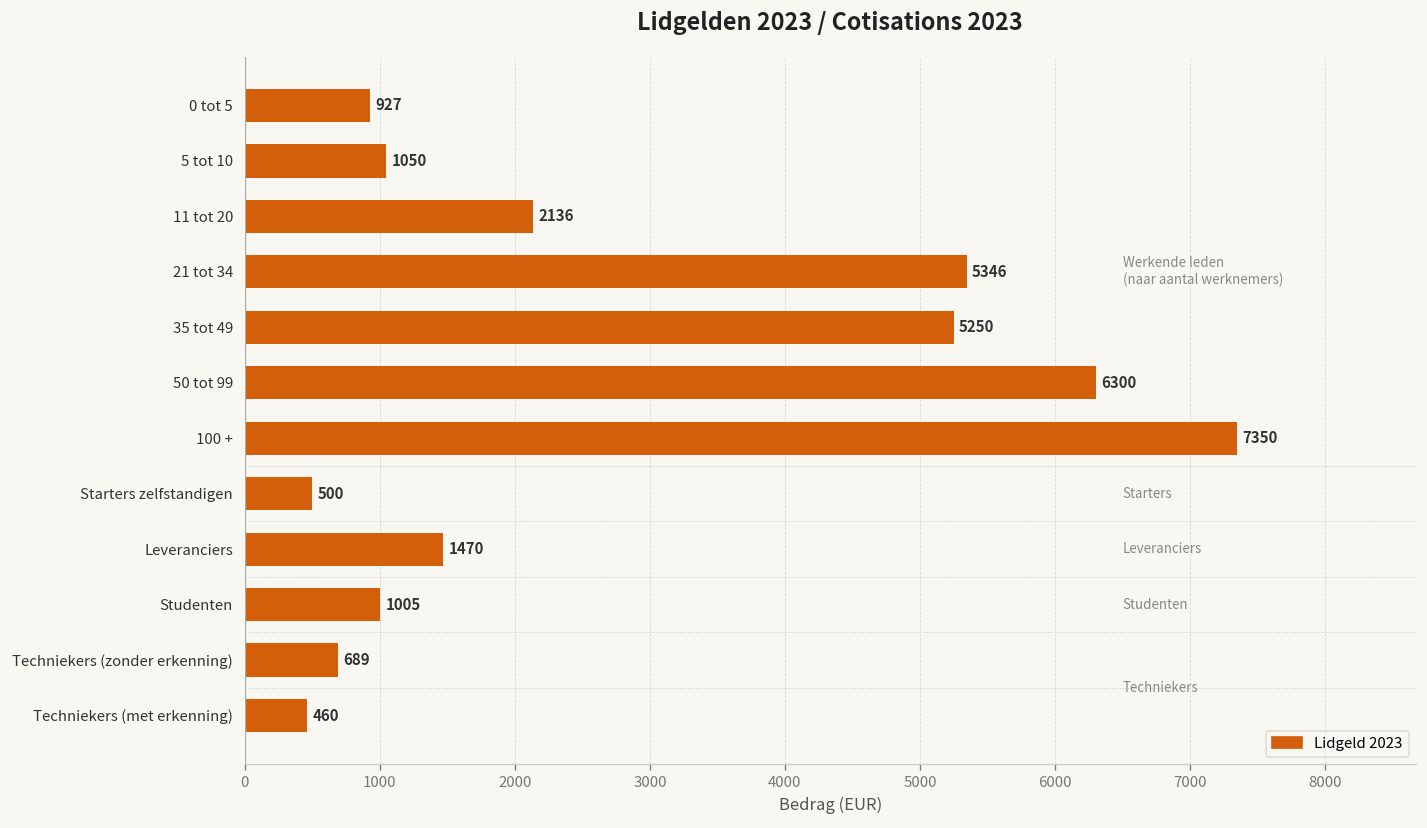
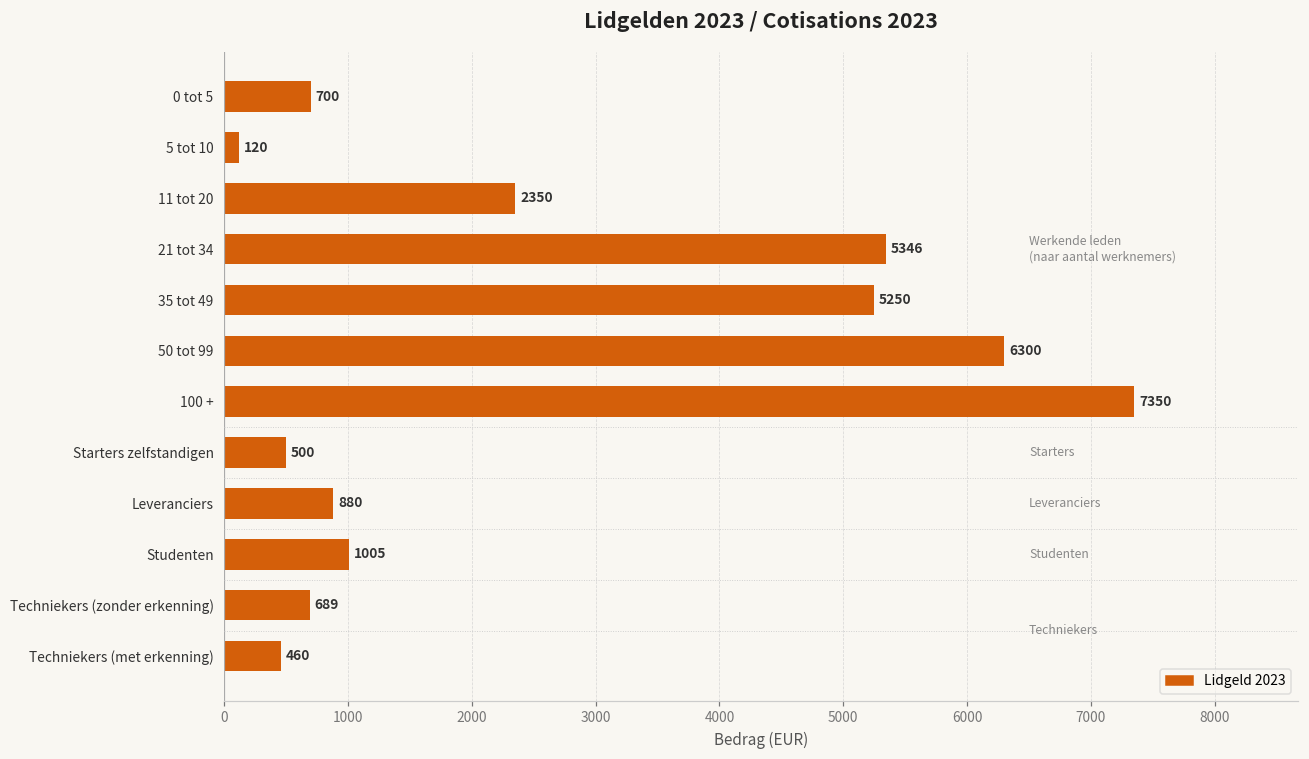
  {
-   "0 tot 5": 927,
-   "5 tot 10": 1050,
-   "11 tot 20": 2136,
+   "0 tot 5": 700,
+   "5 tot 10": 120,
+   "11 tot 20": 2350,
    "21 tot 34": 5346,
    "35 tot 49": 5250,
    "50 tot 99": 6300,
    "100 +": 7350,
    "Starters zelfstandigen": 500,
-   "Leveranciers": 1470,
+   "Leveranciers": 880,
    "Studenten": 1005,
    "Techniekers (zonder erkenning)": 689,
    "Techniekers (met erkenning)": 460
  }
